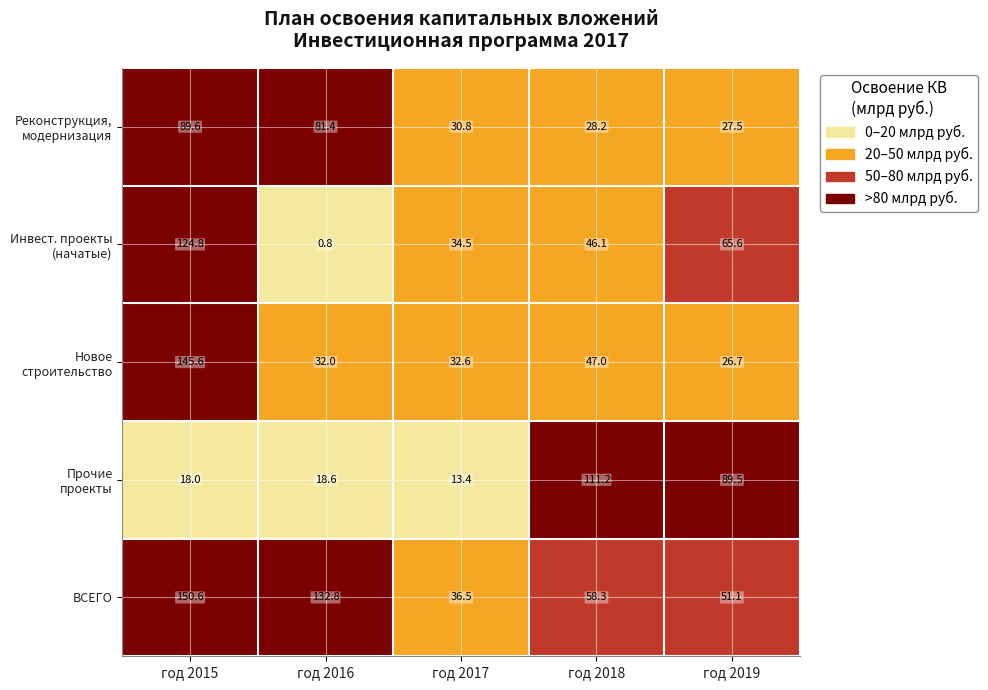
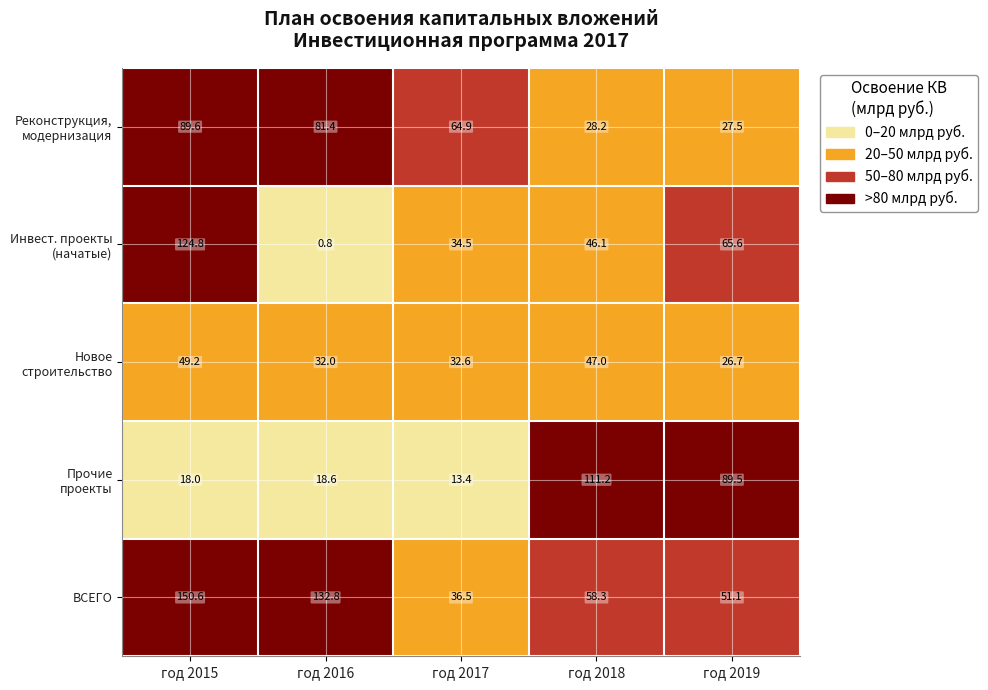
  {
    "Реконструкция, модернизация": {
-     "год 2017": 30.8
+     "год 2017": 64.9
    },
    "Новое строительство": {
-     "год 2015": 145.6
+     "год 2015": 49.2
    }
  }
